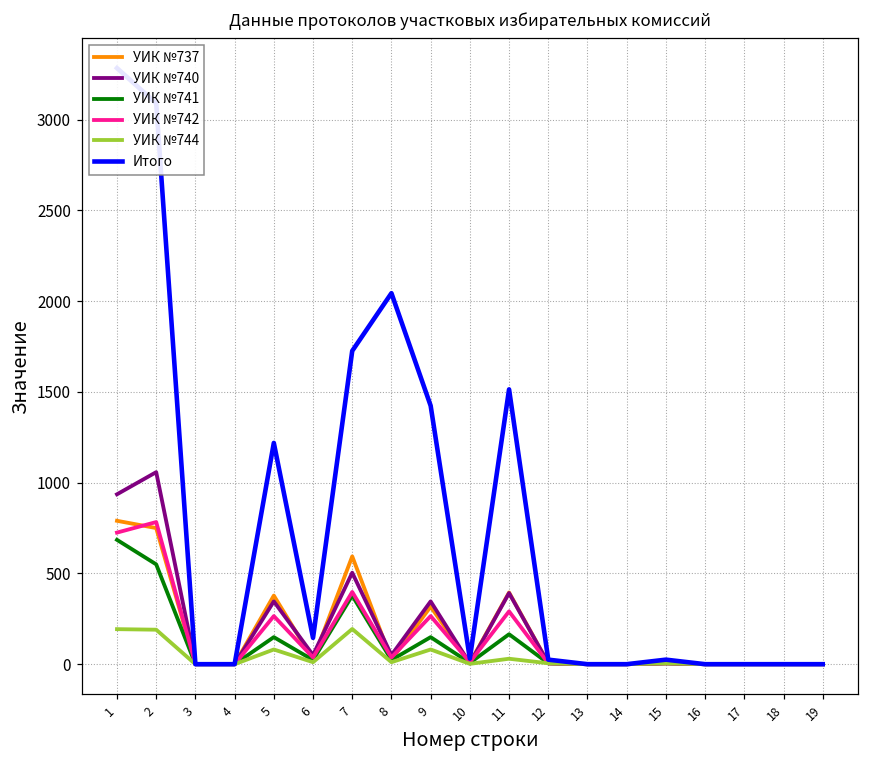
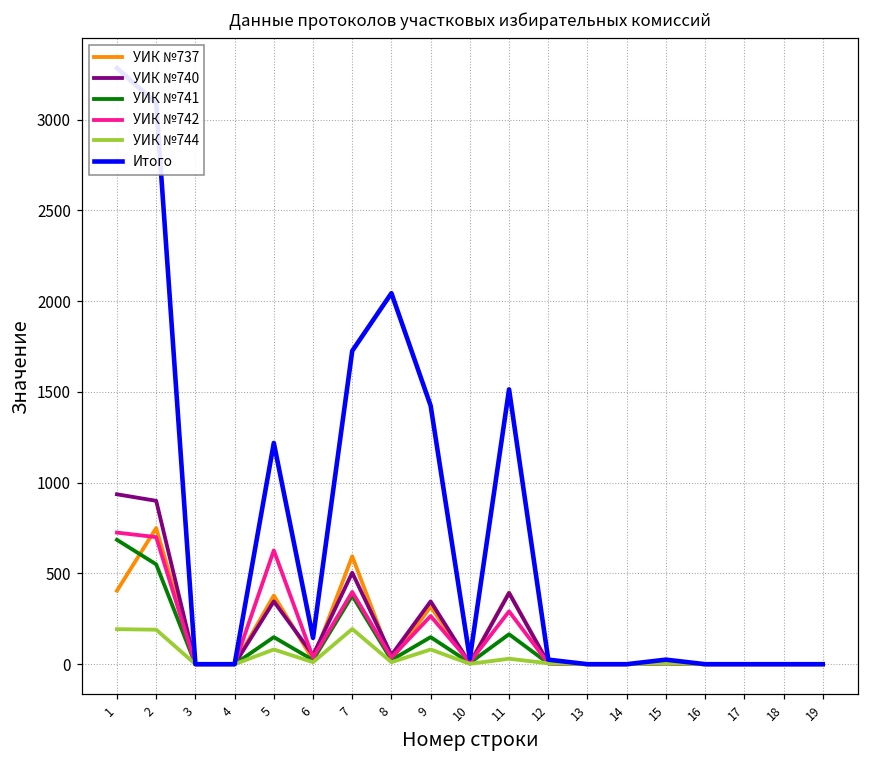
  {
    "УИК №737": {
-     "1": 790,
+     "1": 410,
      "2": 750,
      "5": 380,
      "7": 590,
      "9": 320
    },
    "УИК №740": {
      "1": 940,
-     "2": 1060,
+     "2": 900,
      "5": 350,
      "7": 500,
      "9": 350
    },
    "УИК №741": {
      "1": 690,
      "2": 550,
      "5": 150,
      "7": 380,
      "9": 150,
      "11": 170
    },
    "УИК №742": {
      "1": 730,
-     "2": 780,
-     "5": 270,
+     "2": 700,
+     "5": 630,
      "7": 400,
      "9": 270,
      "11": 290
    },
    "УИК №744": {
      "1": 190,
      "2": 190,
      "5": 80,
      "7": 190,
      "9": 80,
      "11": 30
    },
    "Итого": {
      "5": 1220,
      "6": 150,
      "7": 1730,
      "8": 2040,
      "9": 1420,
      "10": 30,
      "11": 1510,
      "12": 30,
      "15": 30
    }
  }
